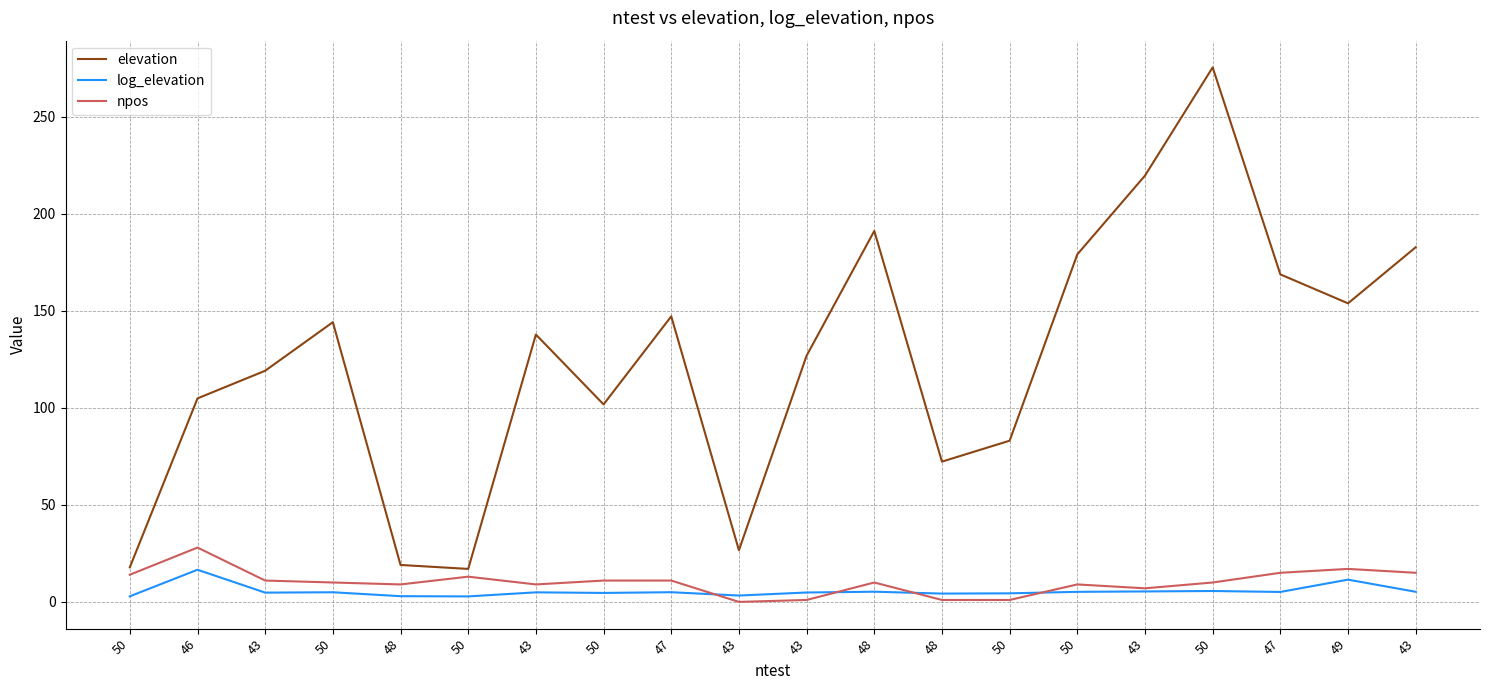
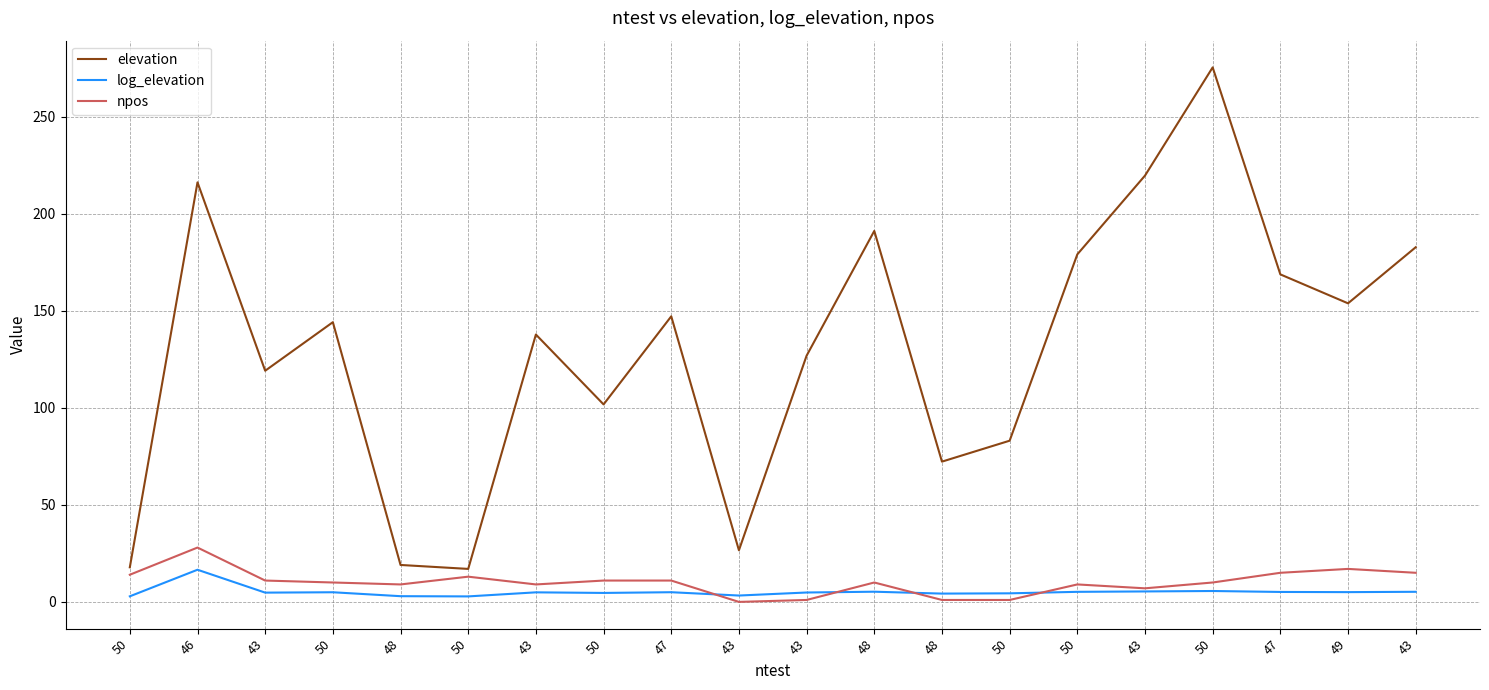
  {
    "elevation": {
-     "46": 105,
+     "46": 216,
      "49": 154
    },
    "log_elevation": {
      "46": 17,
-     "49": 11
+     "49": 5
    },
    "npos": {
      "46": 28,
      "49": 17
    }
  }
